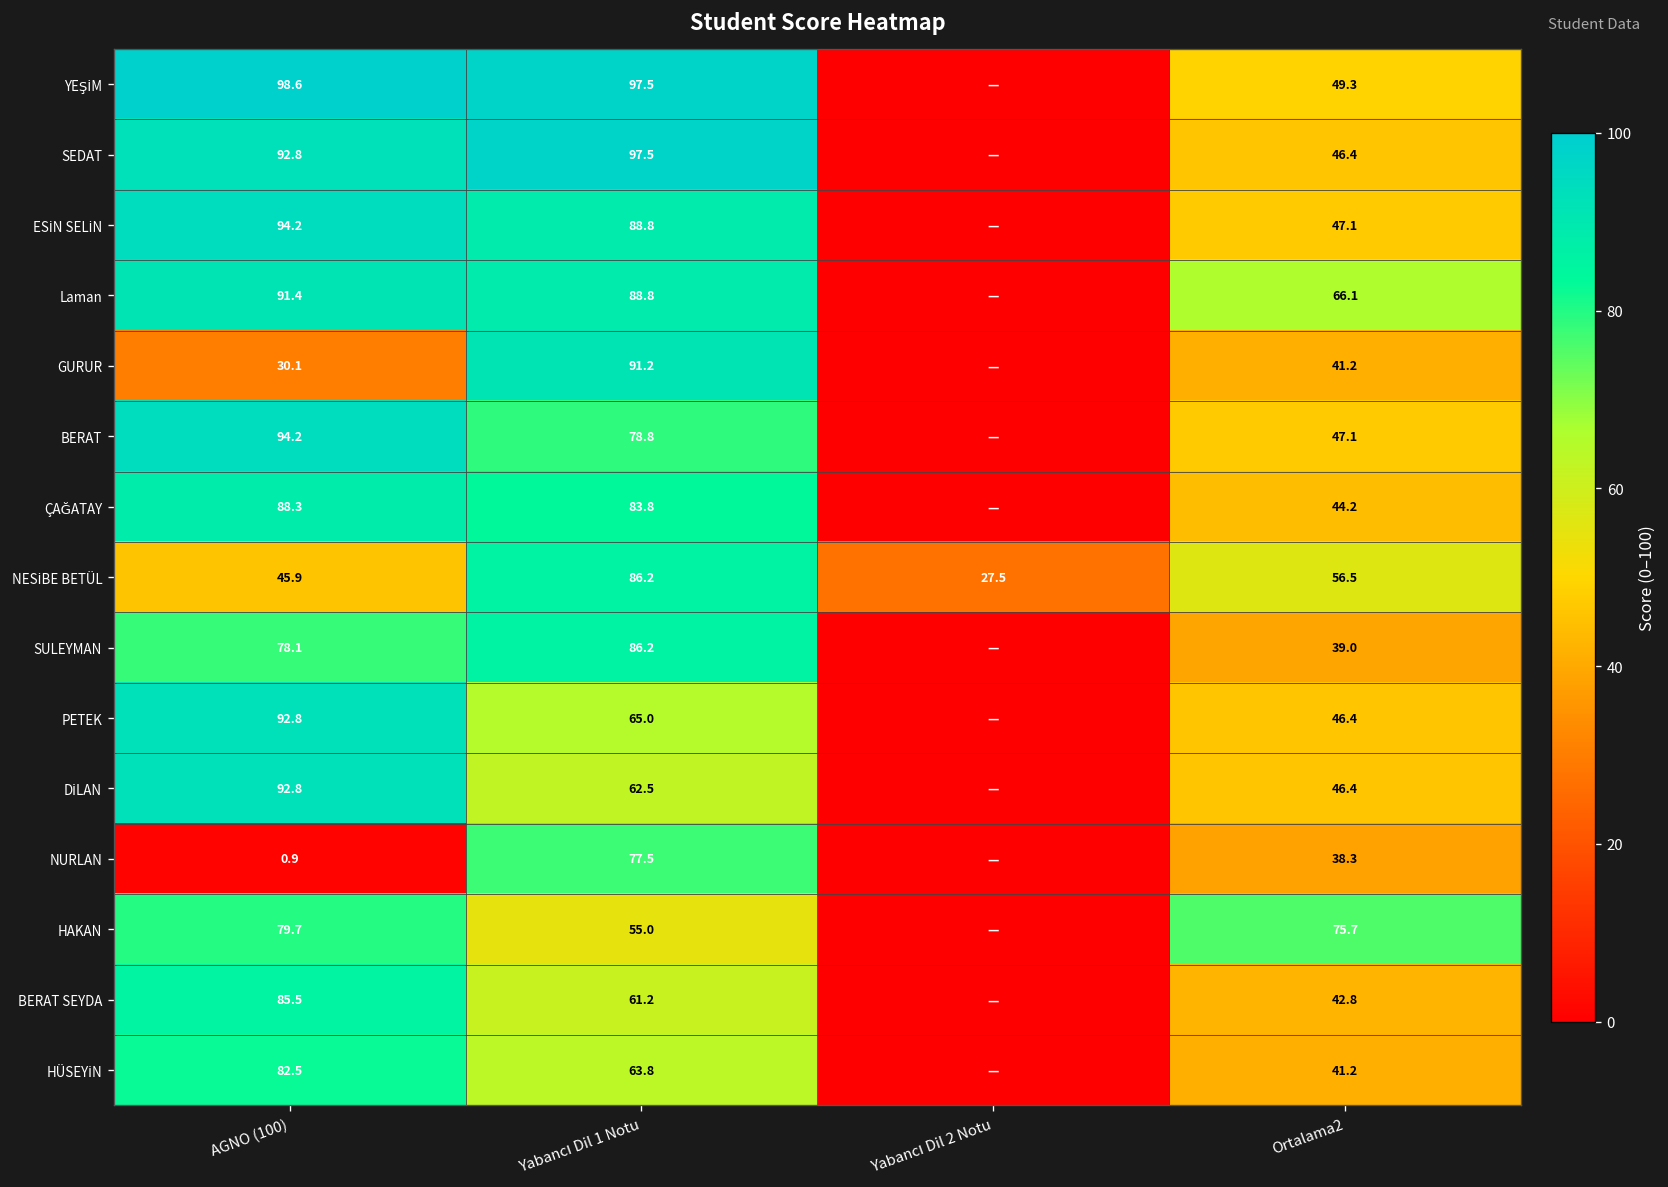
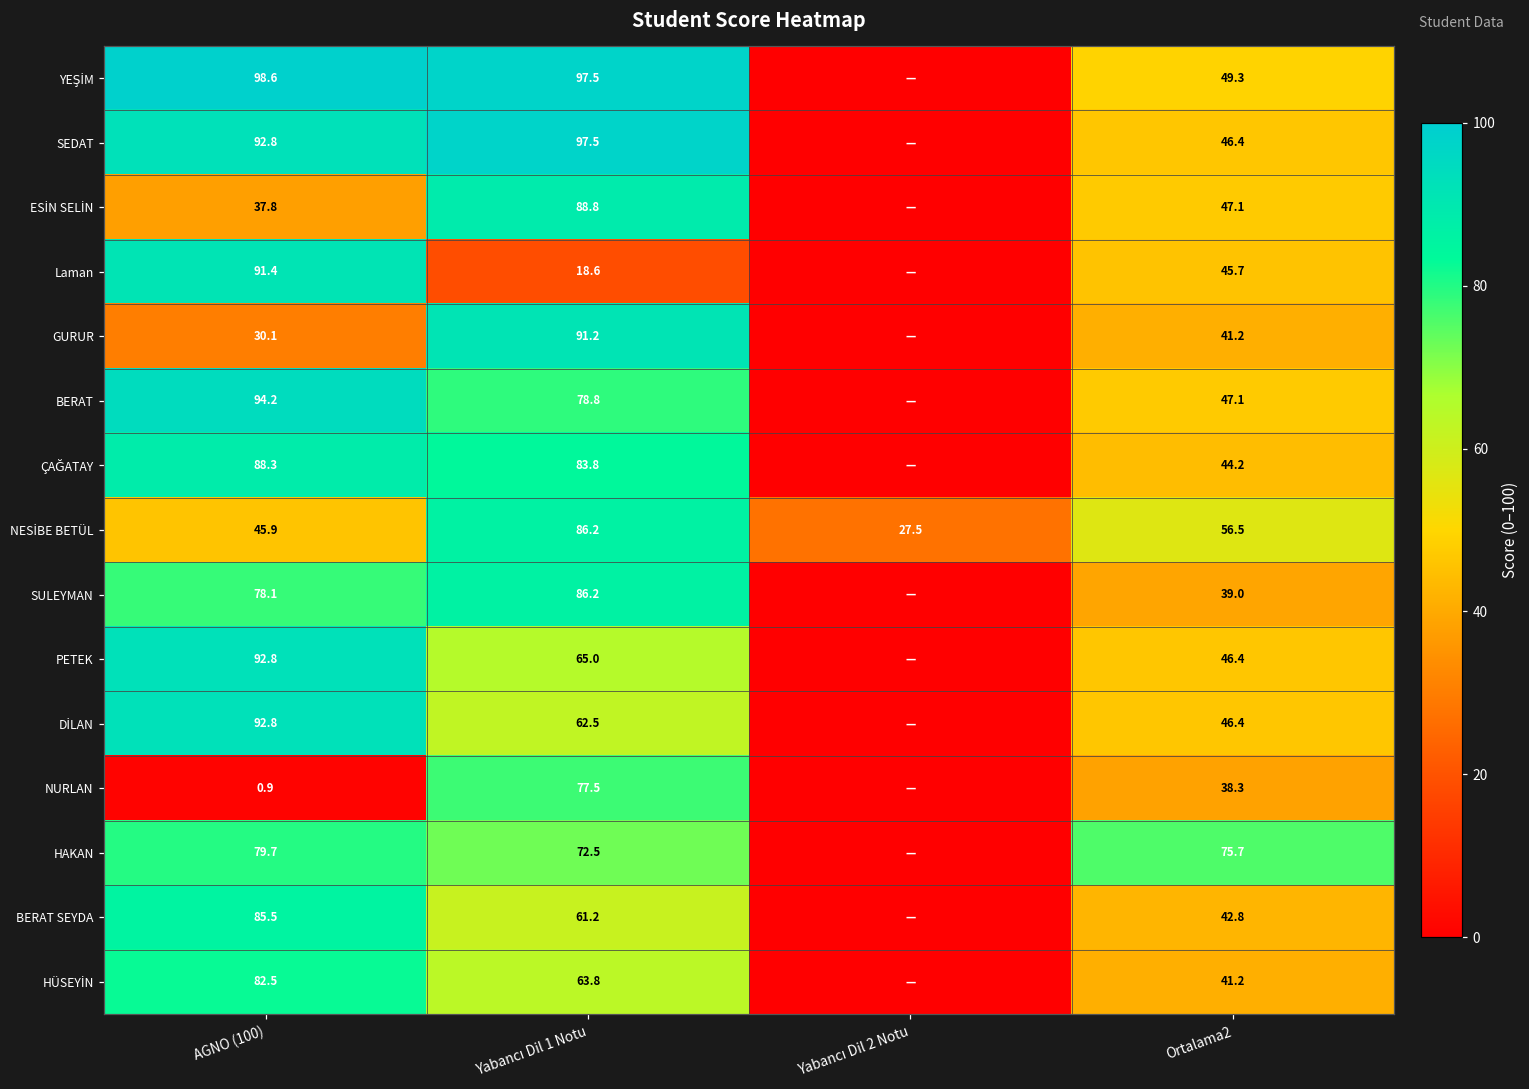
  {
    "YEŞİM": {
      "AGNO (100)": 98.6,
      "Yabancı Dil 1 Notu": 97.5,
      "Ortalama2": 49.3
    },
    "SEDAT": {
      "AGNO (100)": 92.8,
      "Yabancı Dil 1 Notu": 97.5,
      "Ortalama2": 46.4
    },
    "ESİN SELİN": {
-     "AGNO (100)": 94.2,
+     "AGNO (100)": 37.8,
      "Yabancı Dil 1 Notu": 88.8,
      "Ortalama2": 47.1
    },
    "Laman": {
      "AGNO (100)": 91.4,
-     "Yabancı Dil 1 Notu": 88.8,
-     "Ortalama2": 66.1
+     "Yabancı Dil 1 Notu": 18.6,
+     "Ortalama2": 45.7
    },
    "GURUR": {
      "AGNO (100)": 30.1,
      "Yabancı Dil 1 Notu": 91.2,
      "Ortalama2": 41.2
    },
    "BERAT": {
      "AGNO (100)": 94.2,
      "Yabancı Dil 1 Notu": 78.8,
      "Ortalama2": 47.1
    },
    "ÇAĞATAY": {
      "AGNO (100)": 88.3,
      "Yabancı Dil 1 Notu": 83.8,
      "Ortalama2": 44.2
    },
    "NESİBE BETÜL": {
      "AGNO (100)": 45.9,
      "Yabancı Dil 1 Notu": 86.2,
      "Yabancı Dil 2 Notu": 27.5,
      "Ortalama2": 56.5
    },
    "SULEYMAN": {
      "AGNO (100)": 78.1,
      "Yabancı Dil 1 Notu": 86.2,
      "Ortalama2": 39.0
    },
    "PETEK": {
      "AGNO (100)": 92.8,
      "Yabancı Dil 1 Notu": 65.0,
      "Ortalama2": 46.4
    },
    "DİLAN": {
      "AGNO (100)": 92.8,
      "Yabancı Dil 1 Notu": 62.5,
      "Ortalama2": 46.4
    },
    "NURLAN": {
      "AGNO (100)": 0.9,
      "Yabancı Dil 1 Notu": 77.5,
      "Ortalama2": 38.3
    },
    "HAKAN": {
      "AGNO (100)": 79.7,
-     "Yabancı Dil 1 Notu": 55.0,
+     "Yabancı Dil 1 Notu": 72.5,
      "Ortalama2": 75.7
    },
    "BERAT SEYDA": {
      "AGNO (100)": 85.5,
      "Yabancı Dil 1 Notu": 61.2,
      "Ortalama2": 42.8
    },
    "HÜSEYİN": {
      "AGNO (100)": 82.5,
      "Yabancı Dil 1 Notu": 63.8,
      "Ortalama2": 41.2
    }
  }
